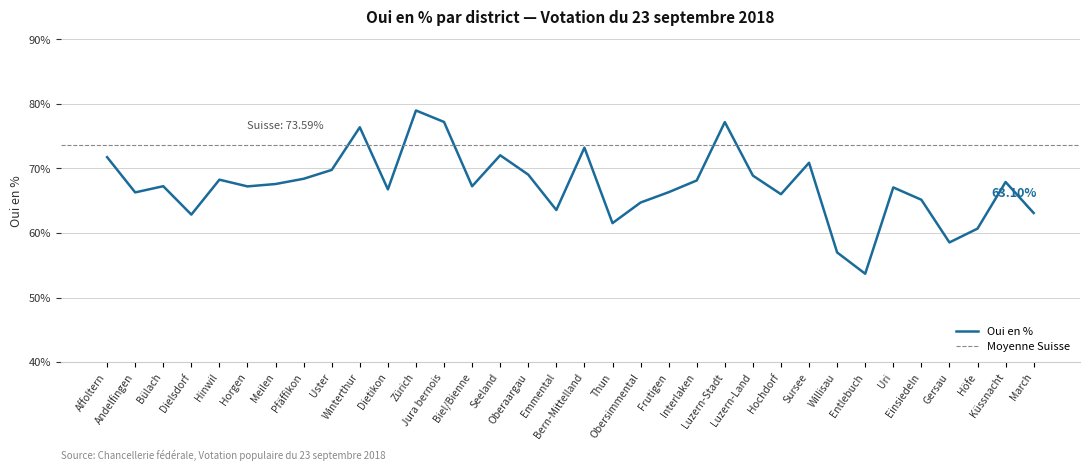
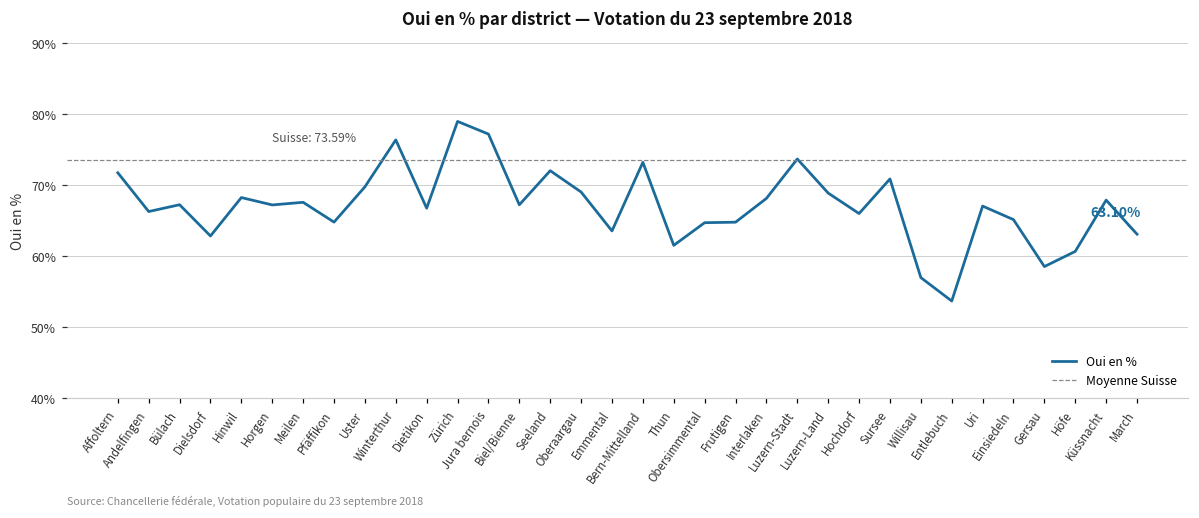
  {
    "Affoltern": "72%",
    "Andelfingen": "66%",
    "Bülach": "67%",
    "Dielsdorf": "63%",
    "Hinwil": "68%",
    "Horgen": "67%",
    "Meilen": "68%",
-   "Pfäffikon": "68%",
+   "Pfäffikon": "65%",
    "Uster": "70%",
    "Winterthur": "76%",
    "Dietikon": "67%",
    "Zürich": "79%",
    "Jura bernois": "77%",
    "Biel/Bienne": "67%",
    "Seeland": "72%",
    "Oberaargau": "69%",
    "Emmental": "64%",
    "Bern-Mittelland": "73%",
    "Thun": "62%",
    "Obersimmental": "65%",
-   "Frutigen": "66%",
+   "Frutigen": "65%",
    "Interlaken": "68%",
-   "Luzern-Stadt": "77%",
+   "Luzern-Stadt": "74%",
    "Luzern-Land": "69%",
    "Hochdorf": "66%",
    "Sursee": "71%",
    "Willisau": "57%",
    "Entlebuch": "54%",
    "Uri": "67%",
    "Einsiedeln": "65%",
    "Gersau": "59%",
    "Höfe": "61%",
    "Küssnacht": "68%"
  }
